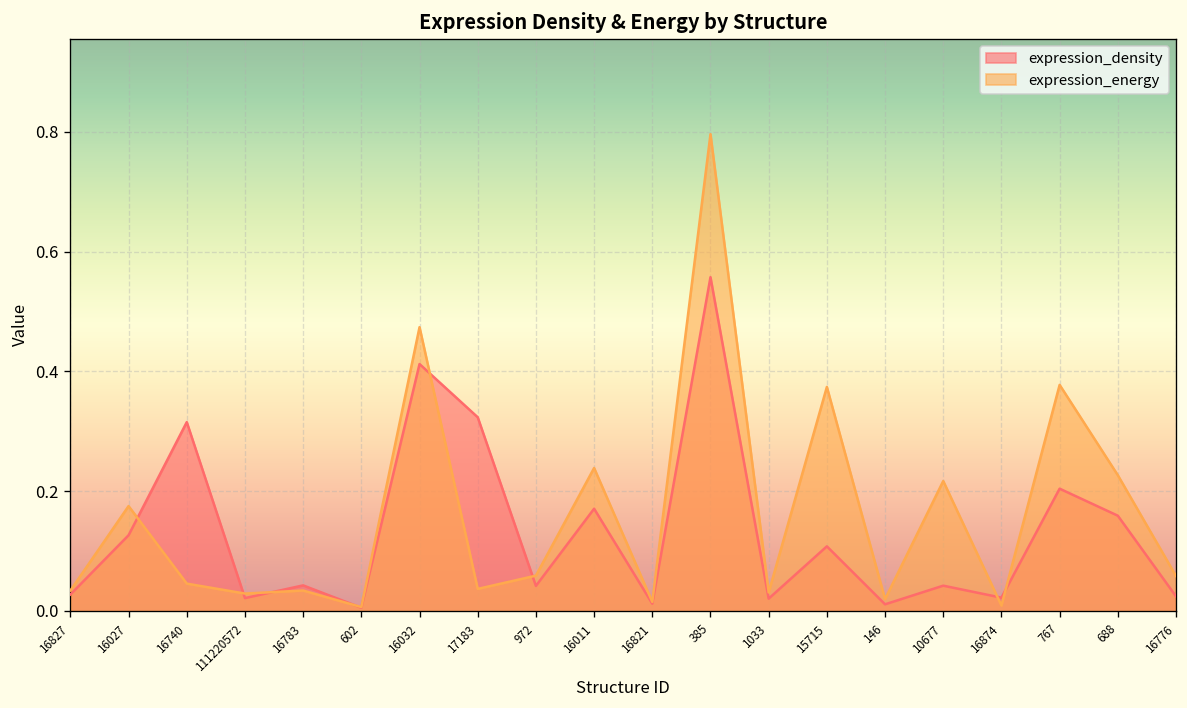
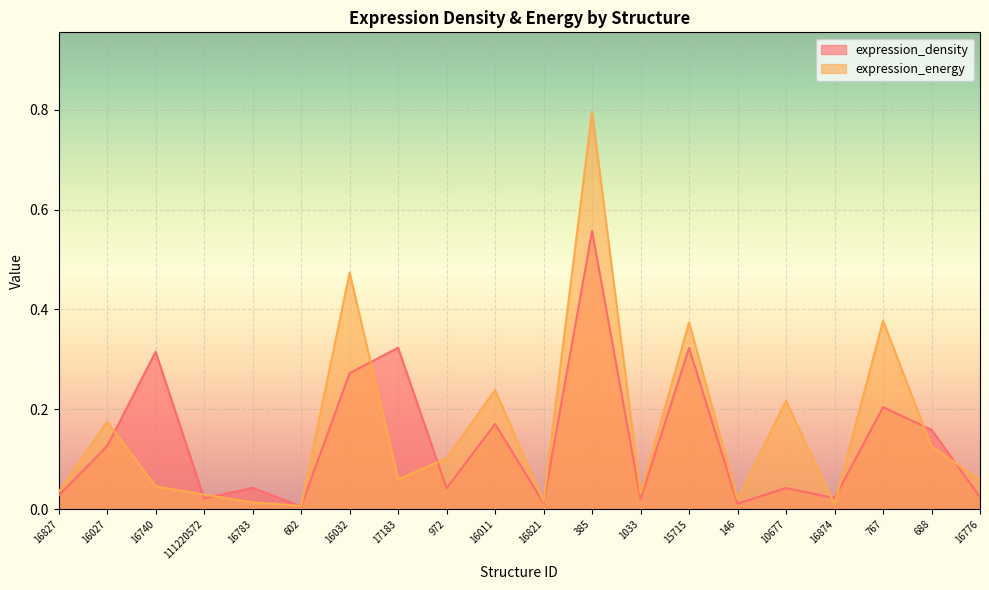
  {
    "expression_density": {
      "16827": 0.03,
      "16027": 0.13,
      "16740": 0.32,
      "111220572": 0.02,
      "16783": 0.04,
-     "16032": 0.41,
+     "16032": 0.27,
      "17183": 0.32,
      "972": 0.04,
      "16011": 0.17,
      "385": 0.56,
      "1033": 0.02,
-     "15715": 0.11,
+     "15715": 0.32,
      "146": 0.01,
      "10677": 0.04,
      "16874": 0.02,
      "767": 0.20,
      "688": 0.16,
      "16776": 0.02
    },
    "expression_energy": {
      "16827": 0.03,
      "16027": 0.18,
      "16740": 0.05,
      "111220572": 0.03,
-     "16783": 0.03,
+     "16783": 0.01,
      "16032": 0.47,
-     "17183": 0.04,
-     "972": 0.06,
+     "17183": 0.06,
+     "972": 0.10,
      "16011": 0.24,
      "385": 0.80,
      "1033": 0.03,
      "15715": 0.37,
      "146": 0.02,
      "10677": 0.22,
      "16874": 0.01,
      "767": 0.38,
-     "688": 0.23,
+     "688": 0.13,
      "16776": 0.06
    }
  }
